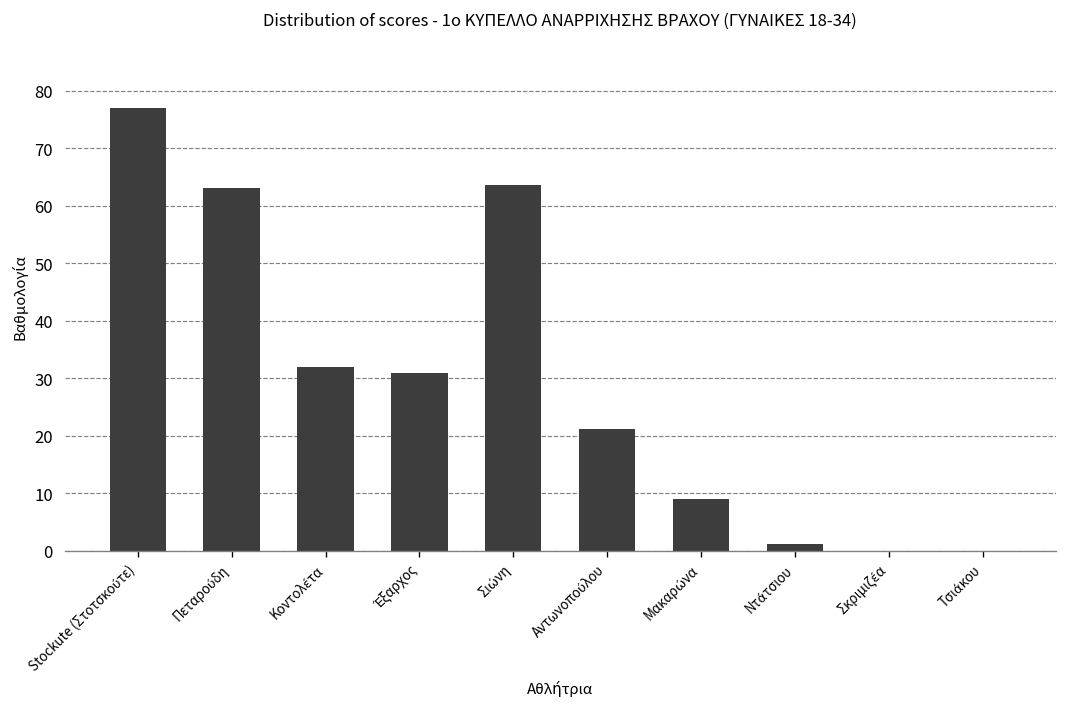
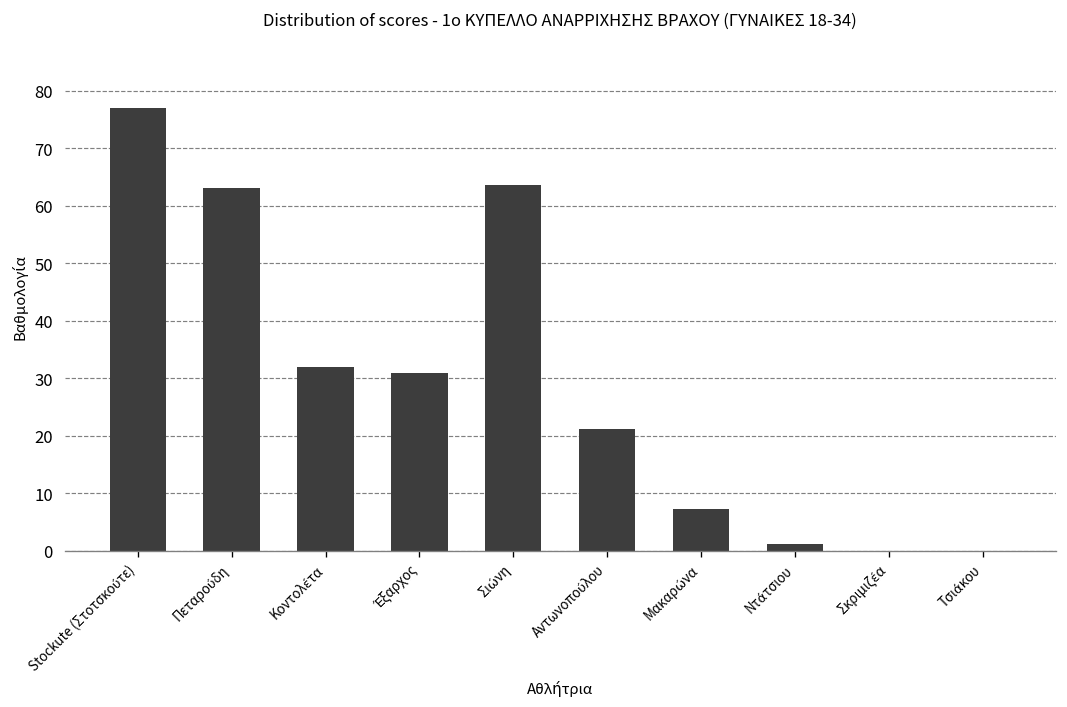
  {
    "Stockute (Στοτσκούτε)": 77,
    "Πεταρούδη": 63,
    "Κοντολέτα": 32,
    "Έξαρχος": 31,
    "Σιώνη": 64,
    "Αντωνοπούλου": 21,
-   "Μακαρώνα": 9,
+   "Μακαρώνα": 7,
    "Ντάτσιου": 1,
    "Σκριμιζέα": 0,
    "Τσιάκου": 0
  }
